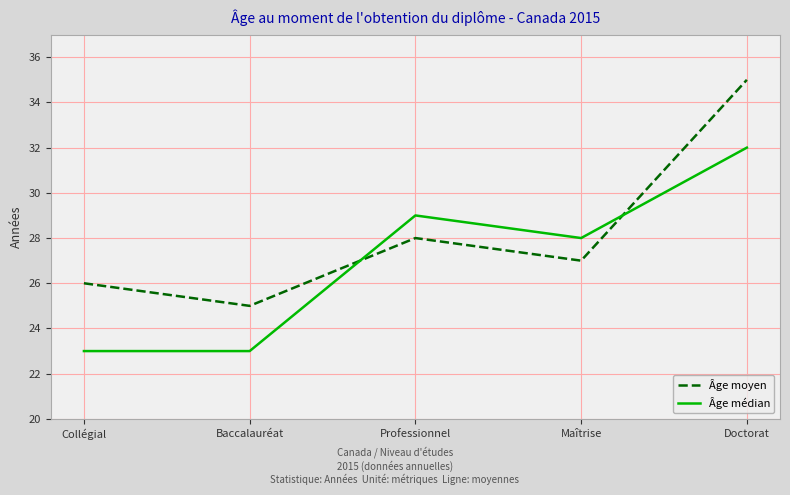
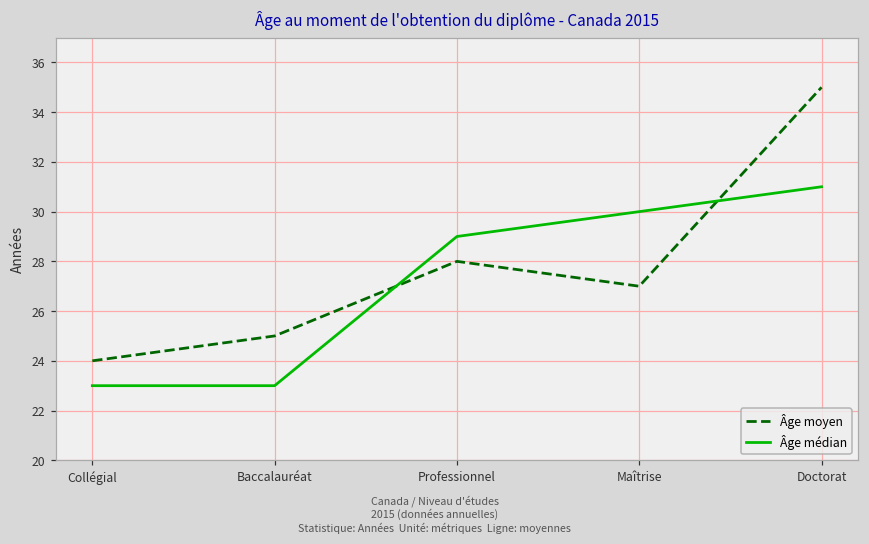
  {
    "Âge moyen": {
-     "Collégial": 26,
+     "Collégial": 24,
      "Baccalauréat": 25,
      "Professionnel": 28,
      "Maîtrise": 27,
      "Doctorat": 35
    },
    "Âge médian": {
      "Collégial": 23,
      "Baccalauréat": 23,
      "Professionnel": 29,
-     "Maîtrise": 28,
-     "Doctorat": 32
+     "Maîtrise": 30,
+     "Doctorat": 31
    }
  }
